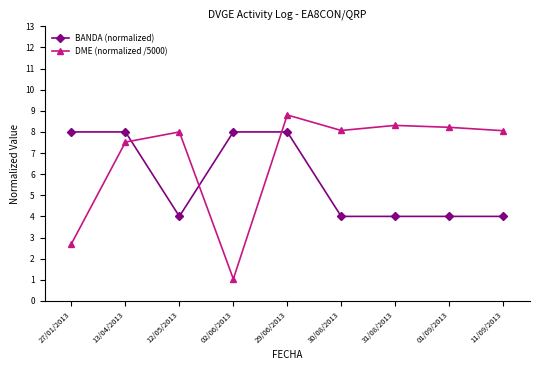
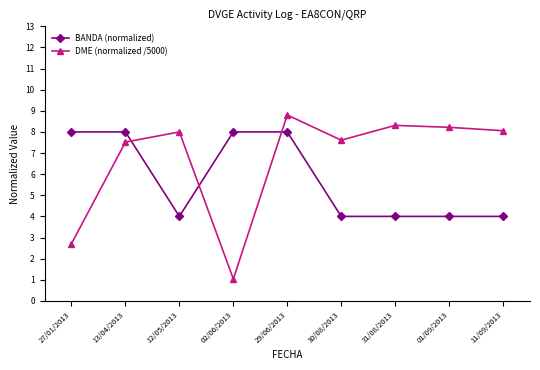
  {
    "BANDA (normalized)": {
      "27/01/2013": 8.0,
      "13/04/2013": 8.0,
      "12/05/2013": 4.0,
      "02/06/2013": 8.0,
      "29/06/2013": 8.0,
      "30/08/2013": 4.0,
      "31/08/2013": 4.0,
      "01/09/2013": 4.0,
      "11/09/2013": 4.0
    },
    "DME (normalized /5000)": {
      "27/01/2013": 2.7,
      "13/04/2013": 7.5,
      "12/05/2013": 8.0,
      "02/06/2013": 1.0,
      "29/06/2013": 8.8,
-     "30/08/2013": 8.1,
+     "30/08/2013": 7.6,
      "31/08/2013": 8.3,
      "01/09/2013": 8.2,
      "11/09/2013": 8.1
    }
  }
